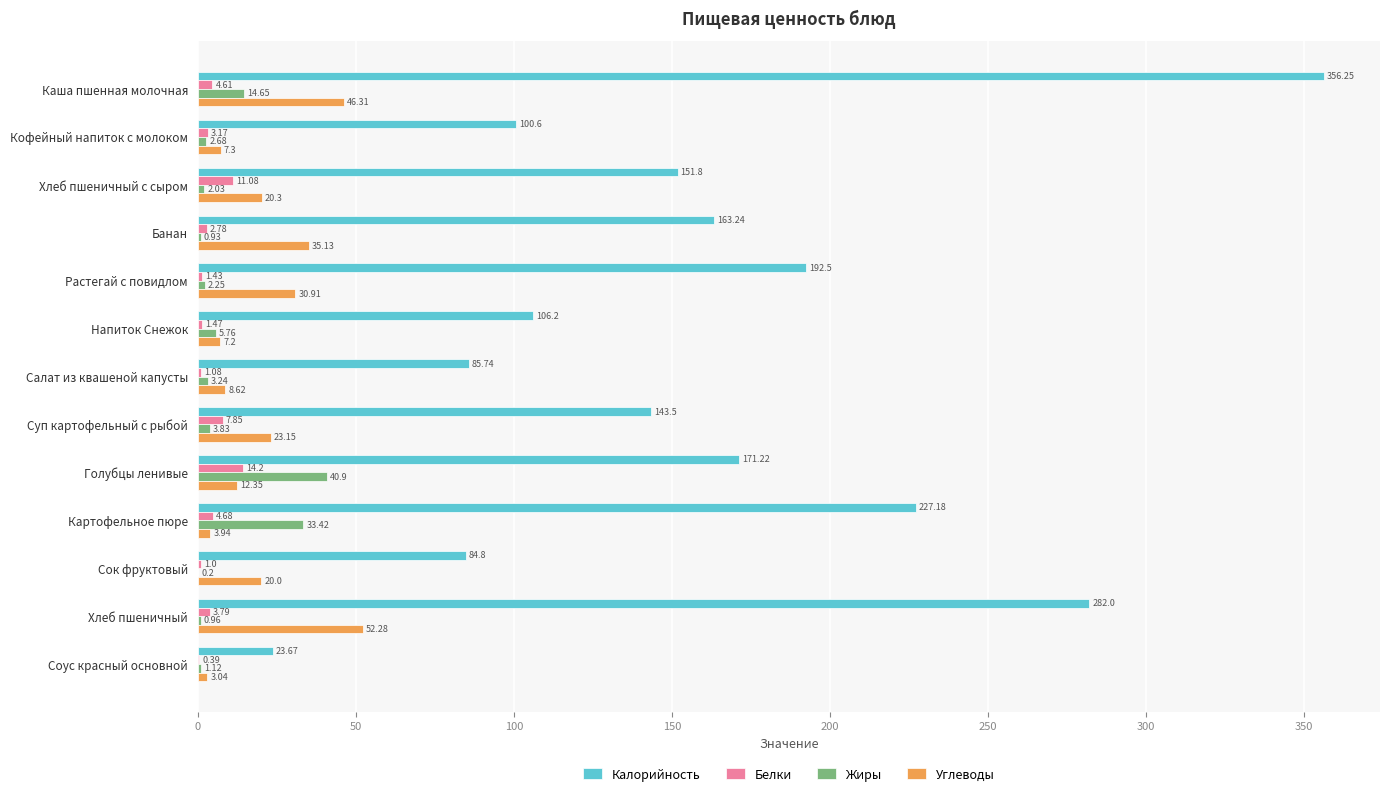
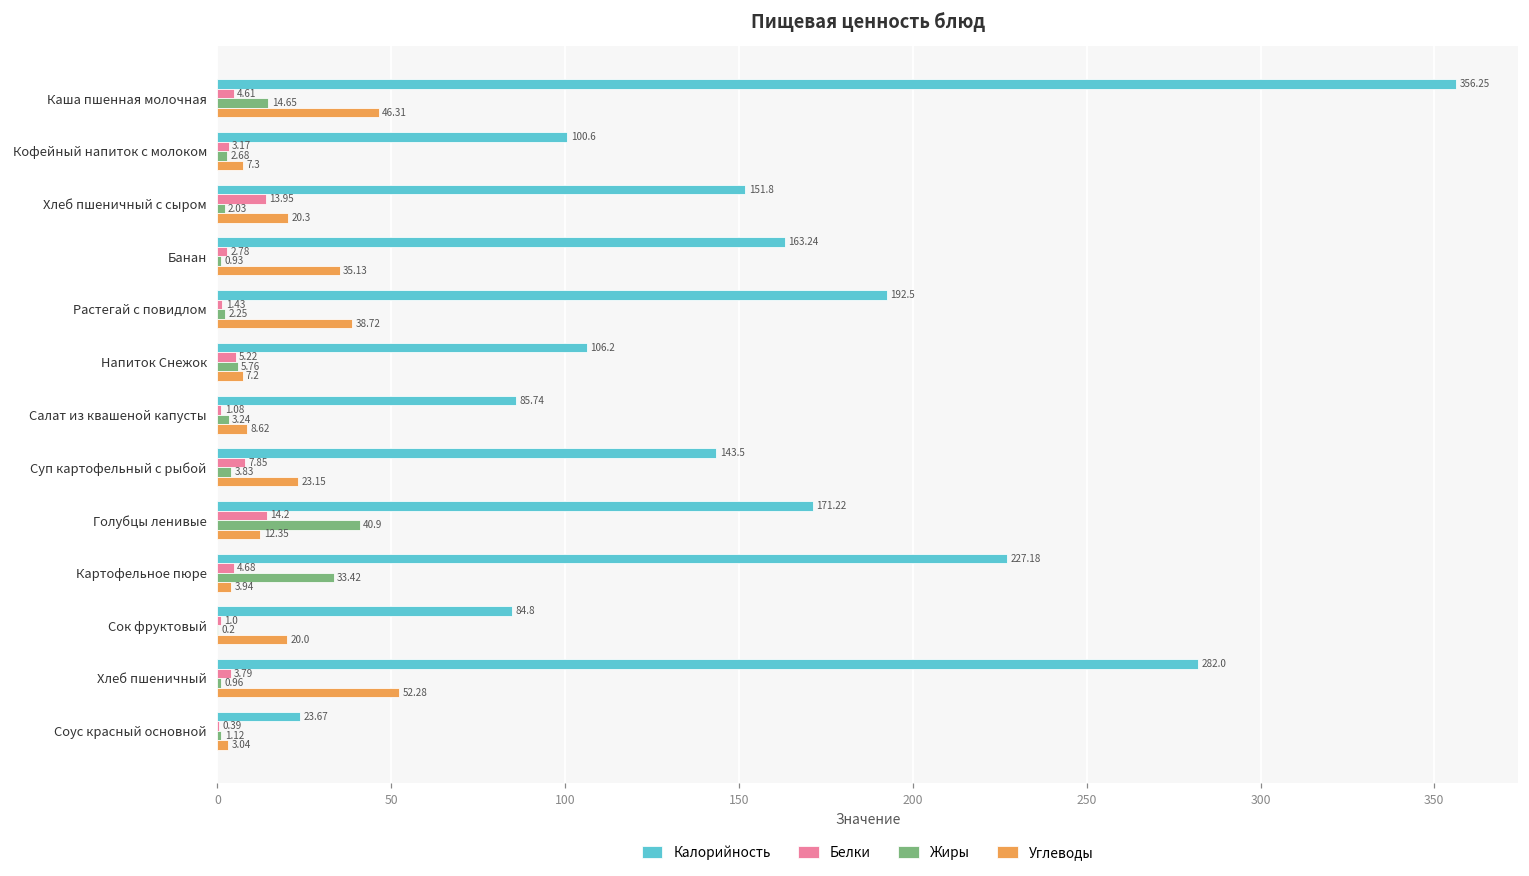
  {
    "Калорийность": {
      "Каша пшенная молочная": 356.25,
      "Кофейный напиток с молоком": 100.6,
      "Хлеб пшеничный с сыром": 151.8,
      "Банан": 163.24,
      "Растегай с повидлом": 192.5,
      "Напиток Снежок": 106.2,
      "Салат из квашеной капусты": 85.74,
      "Суп картофельный с рыбой": 143.5,
      "Голубцы ленивые": 171.22,
      "Картофельное пюре": 227.18,
      "Сок фруктовый": 84.8,
      "Хлеб пшеничный": 282.0,
      "Соус красный основной": 23.67
    },
    "Белки": {
      "Каша пшенная молочная": 4.61,
      "Кофейный напиток с молоком": 3.17,
-     "Хлеб пшеничный с сыром": 11.08,
+     "Хлеб пшеничный с сыром": 13.95,
      "Банан": 2.78,
      "Растегай с повидлом": 1.43,
-     "Напиток Снежок": 1.47,
+     "Напиток Снежок": 5.22,
      "Салат из квашеной капусты": 1.08,
      "Суп картофельный с рыбой": 7.85,
      "Голубцы ленивые": 14.2,
      "Картофельное пюре": 4.68,
      "Сок фруктовый": 1.0,
      "Хлеб пшеничный": 3.79,
      "Соус красный основной": 0.39
    },
    "Жиры": {
      "Каша пшенная молочная": 14.65,
      "Кофейный напиток с молоком": 2.68,
      "Хлеб пшеничный с сыром": 2.03,
      "Банан": 0.93,
      "Растегай с повидлом": 2.25,
      "Напиток Снежок": 5.76,
      "Салат из квашеной капусты": 3.24,
      "Суп картофельный с рыбой": 3.83,
      "Голубцы ленивые": 40.9,
      "Картофельное пюре": 33.42,
      "Сок фруктовый": 0.2,
      "Хлеб пшеничный": 0.96,
      "Соус красный основной": 1.12
    },
    "Углеводы": {
      "Каша пшенная молочная": 46.31,
      "Кофейный напиток с молоком": 7.3,
      "Хлеб пшеничный с сыром": 20.3,
      "Банан": 35.13,
-     "Растегай с повидлом": 30.91,
+     "Растегай с повидлом": 38.72,
      "Напиток Снежок": 7.2,
      "Салат из квашеной капусты": 8.62,
      "Суп картофельный с рыбой": 23.15,
      "Голубцы ленивые": 12.35,
      "Картофельное пюре": 3.94,
      "Сок фруктовый": 20.0,
      "Хлеб пшеничный": 52.28,
      "Соус красный основной": 3.04
    }
  }
